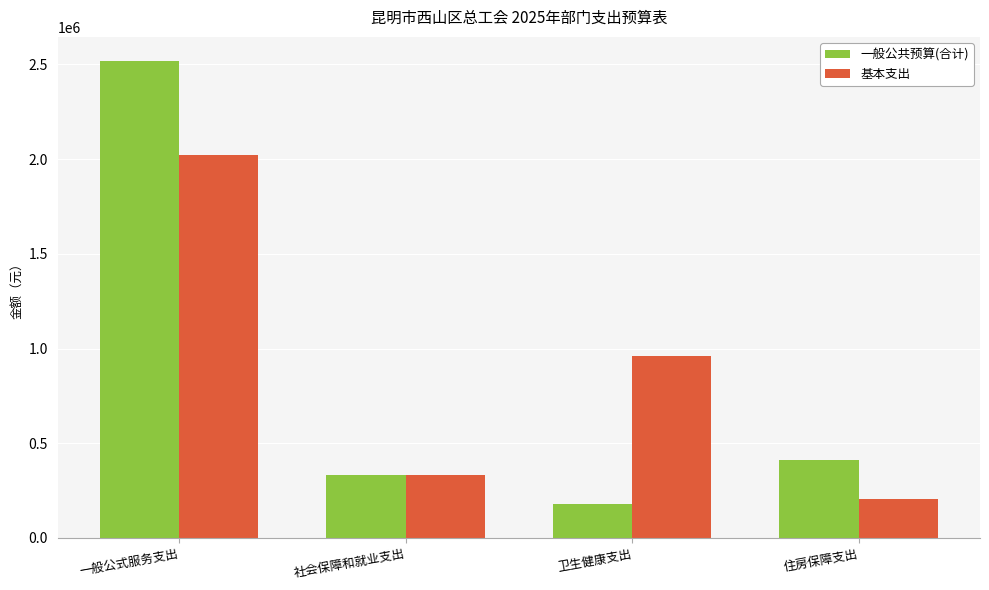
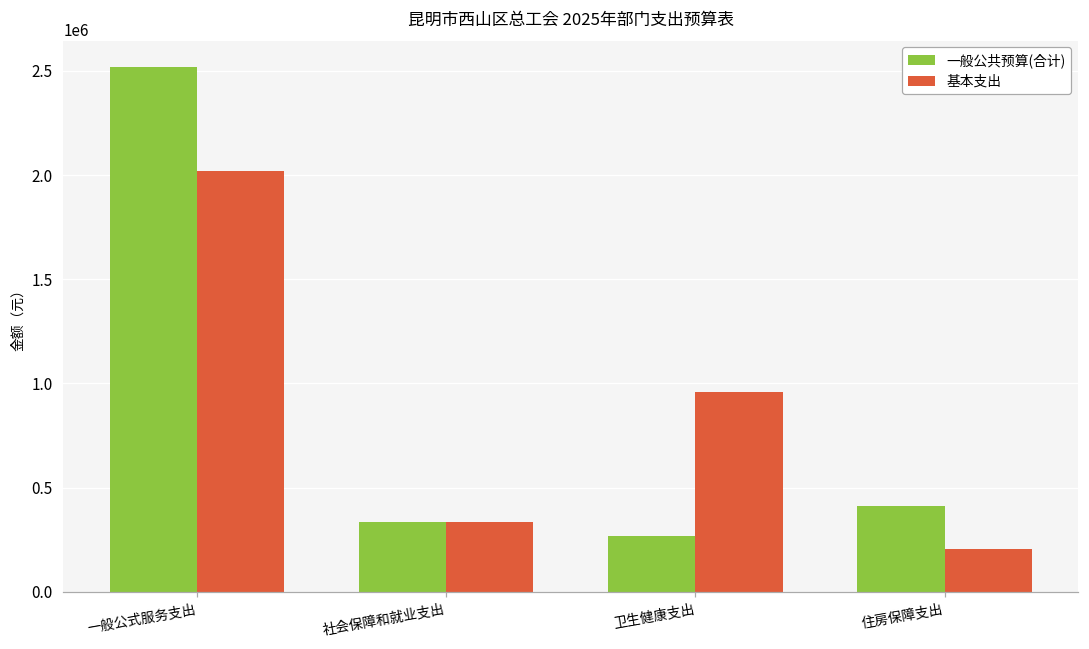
  {
    "一般公共预算(合计)": {
      "一般公式服务支出": 2520000,
      "社会保障和就业支出": 330000,
-     "卫生健康支出": 180000,
+     "卫生健康支出": 270000,
      "住房保障支出": 410000
    },
    "基本支出": {
      "一般公式服务支出": 2020000,
      "社会保障和就业支出": 330000,
      "卫生健康支出": 960000,
      "住房保障支出": 200000
    }
  }
